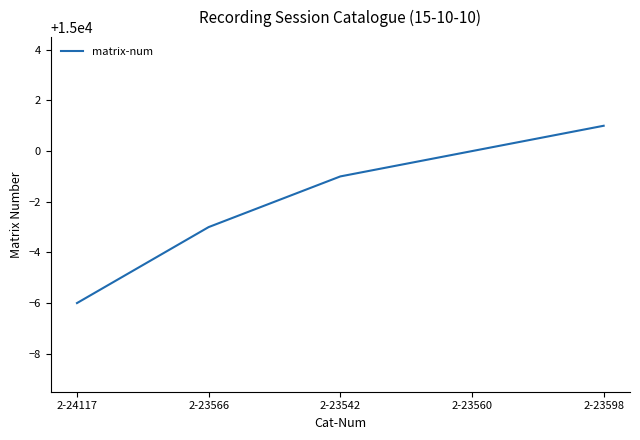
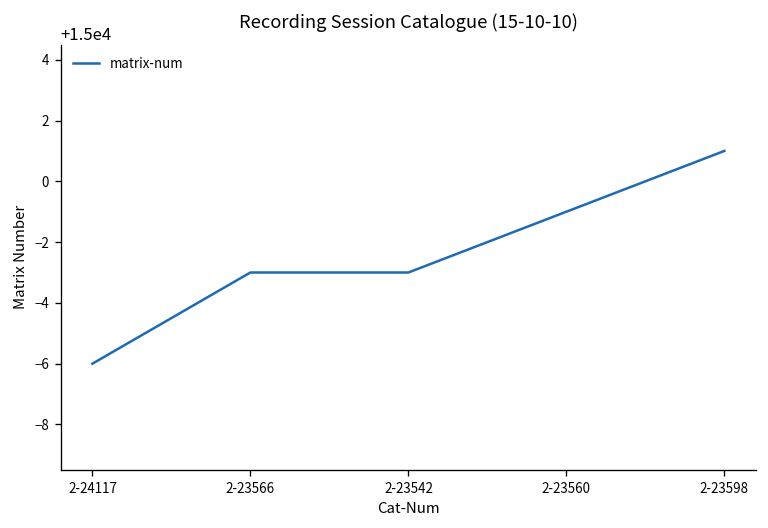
  {
    "2-24117": 14994,
    "2-23566": 14997,
-   "2-23542": 14999,
-   "2-23560": 15000,
+   "2-23542": 14997,
+   "2-23560": 14999,
    "2-23598": 15001
  }
